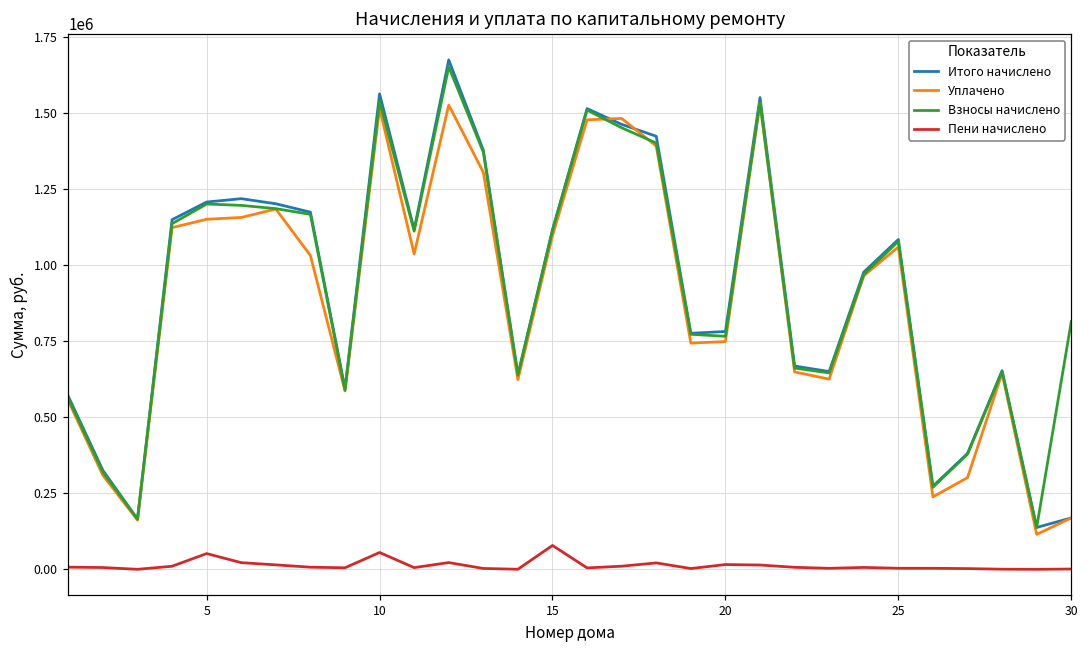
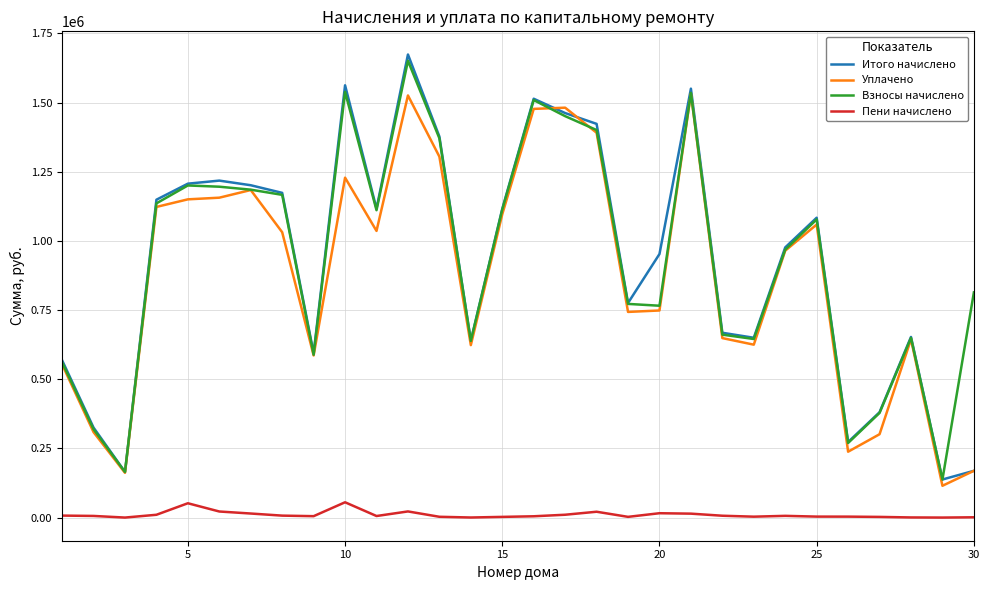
  {
    "Итого начислено": {
      "10": 1560000,
-     "20": 780000
+     "20": 950000
    },
    "Уплачено": {
      "5": 1150000,
-     "10": 1520000,
+     "10": 1230000,
      "15": 1100000,
      "20": 750000,
      "25": 1060000
    },
    "Взносы начислено": {
      "10": 1540000,
      "20": 770000,
      "30": 810000
    },
    "Пени начислено": {
      "5": 50000,
      "10": 60000,
-     "15": 80000,
+     "15": 0,
      "20": 20000,
      "25": 0,
      "30": 0
    }
  }
